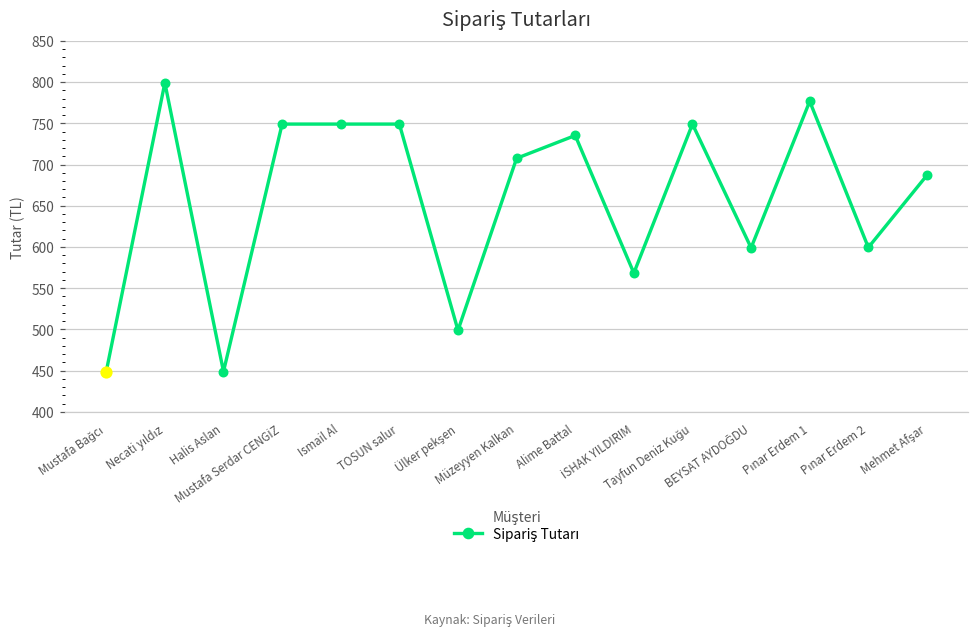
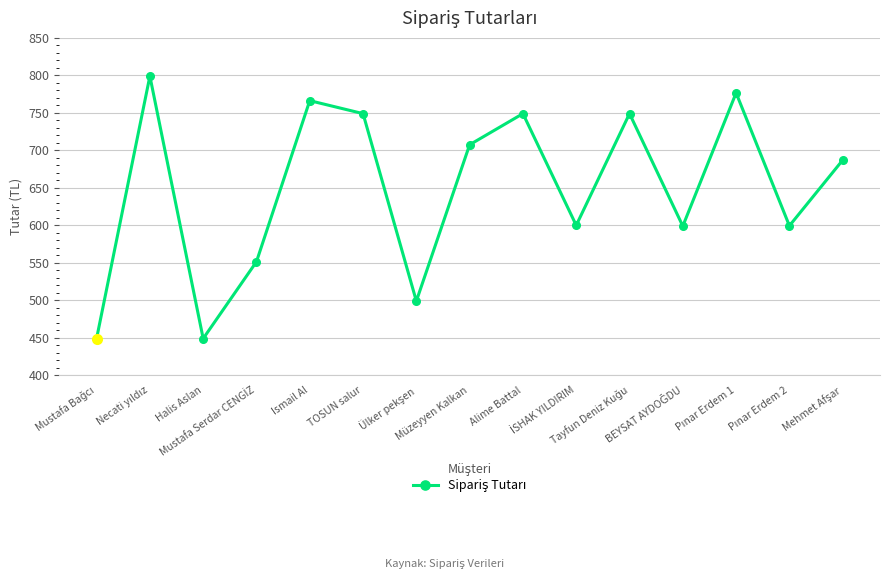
  {
    "Sipariş Tutarı": {
      "Necati yıldız": 800,
      "Halis Aslan": 450,
-     "Mustafa Serdar CENGİZ": 750,
-     "Ismail Al": 750,
+     "Mustafa Serdar CENGİZ": 550,
+     "Ismail Al": 770,
      "TOSUN salur": 750,
      "Ülker pekşen": 500,
      "Müzeyyen Kalkan": 710,
-     "Alime Battal": 740,
-     "İSHAK YILDIRIM": 570,
+     "Alime Battal": 750,
+     "İSHAK YILDIRIM": 600,
      "Tayfun Deniz Kuğu": 750,
      "BEYSAT AYDOĞDU": 600,
      "Pınar Erdem 1": 780,
      "Pınar Erdem 2": 600,
      "Mehmet Afşar": 690
    }
  }
